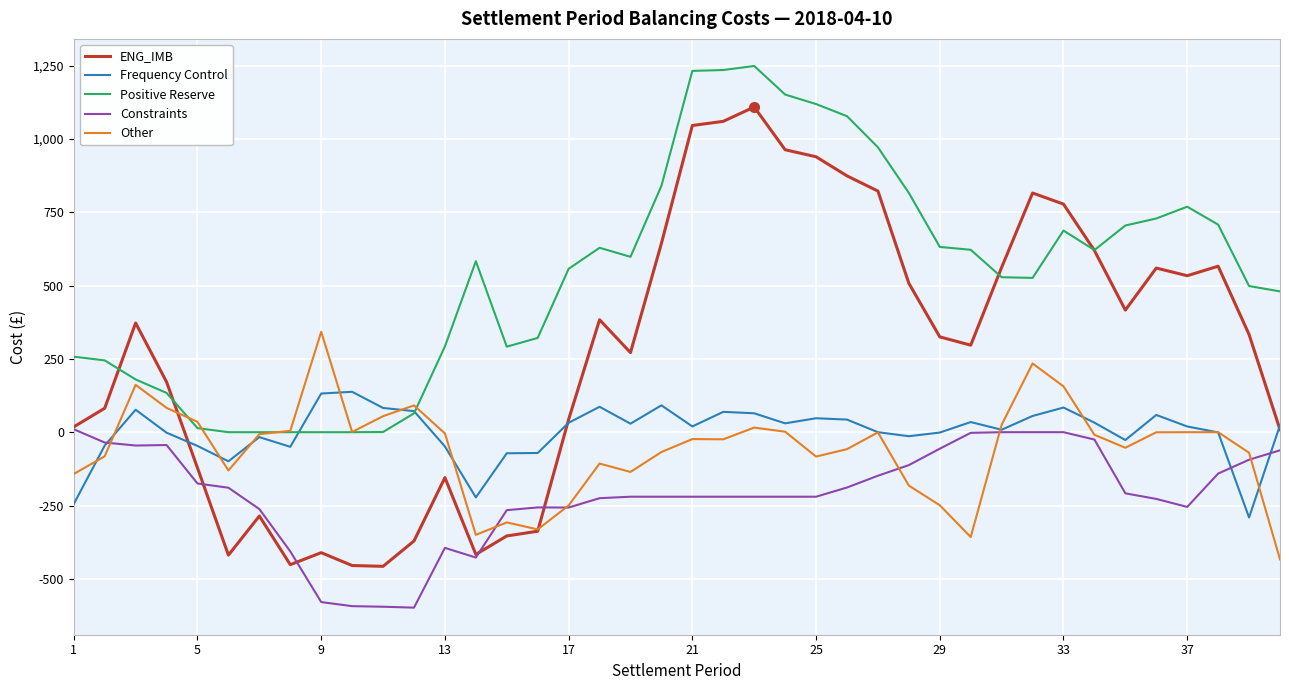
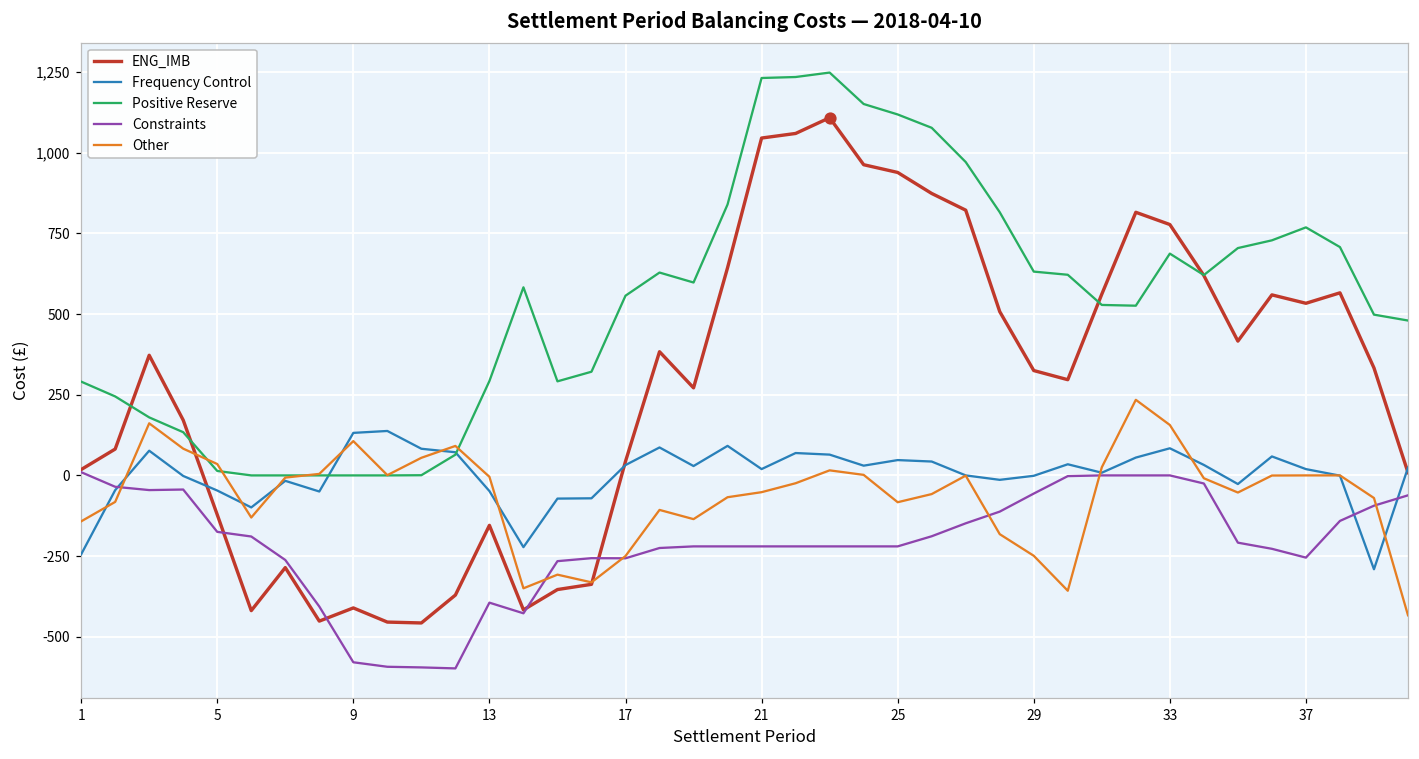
  {
    "Frequency Control": {
      "1": "-240",
      "5": "-50",
      "9": "130",
      "13": "-50",
      "17": "30",
      "21": "20",
      "25": "50",
      "29": "0",
      "33": "80",
      "37": "20"
    },
    "Positive Reserve": {
-     "1": "260",
+     "1": "290",
      "5": "10",
      "9": "0",
      "13": "290",
      "17": "560",
      "21": "1,230",
      "25": "1,120",
      "29": "630",
      "33": "690",
      "37": "770"
    },
    "Constraints": {
      "5": "-170",
      "9": "-580",
      "13": "-390",
      "21": "-220",
      "25": "-220",
      "29": "-60",
      "33": "0",
      "37": "-250"
    },
    "Other": {
      "1": "-140",
      "5": "40",
-     "9": "340",
+     "9": "110",
      "13": "0",
-     "21": "-20",
+     "21": "-50",
      "25": "-80",
      "29": "-250",
      "33": "160",
      "37": "0"
    }
  }
